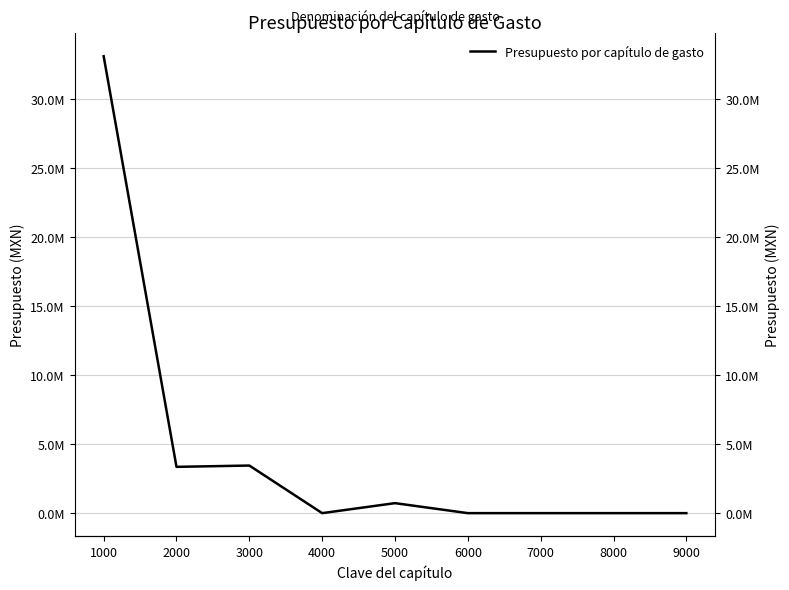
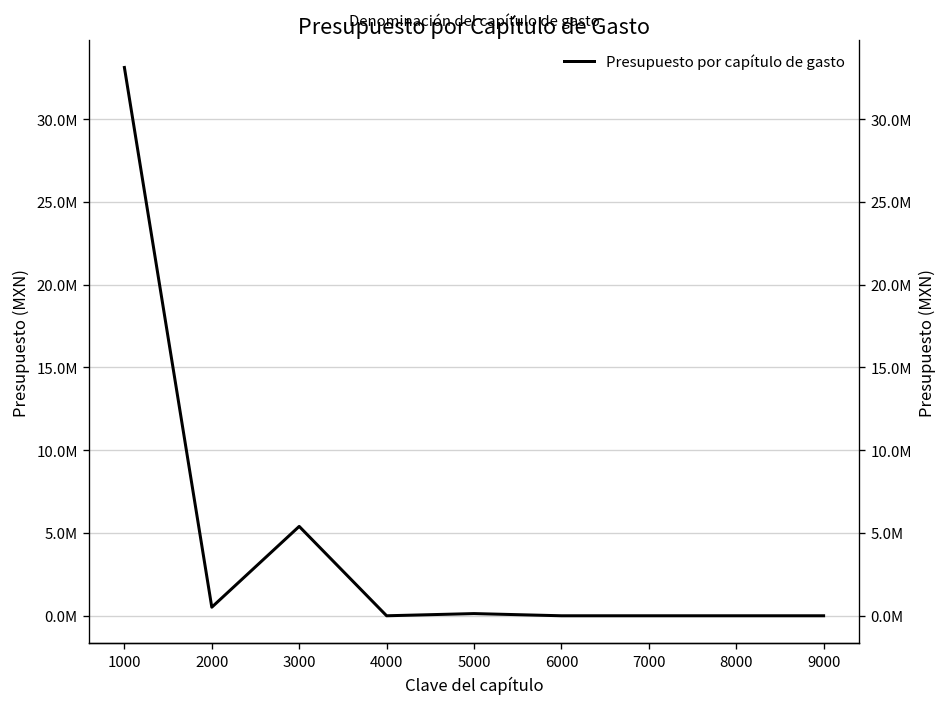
  {
    "1000": 33100000,
-   "2000": 3400000,
-   "3000": 3500000,
+   "2000": 500000,
+   "3000": 5400000,
    "4000": 0,
-   "5000": 700000,
+   "5000": 100000,
    "6000": 0,
    "7000": 0,
    "8000": 0,
    "9000": 0
  }
